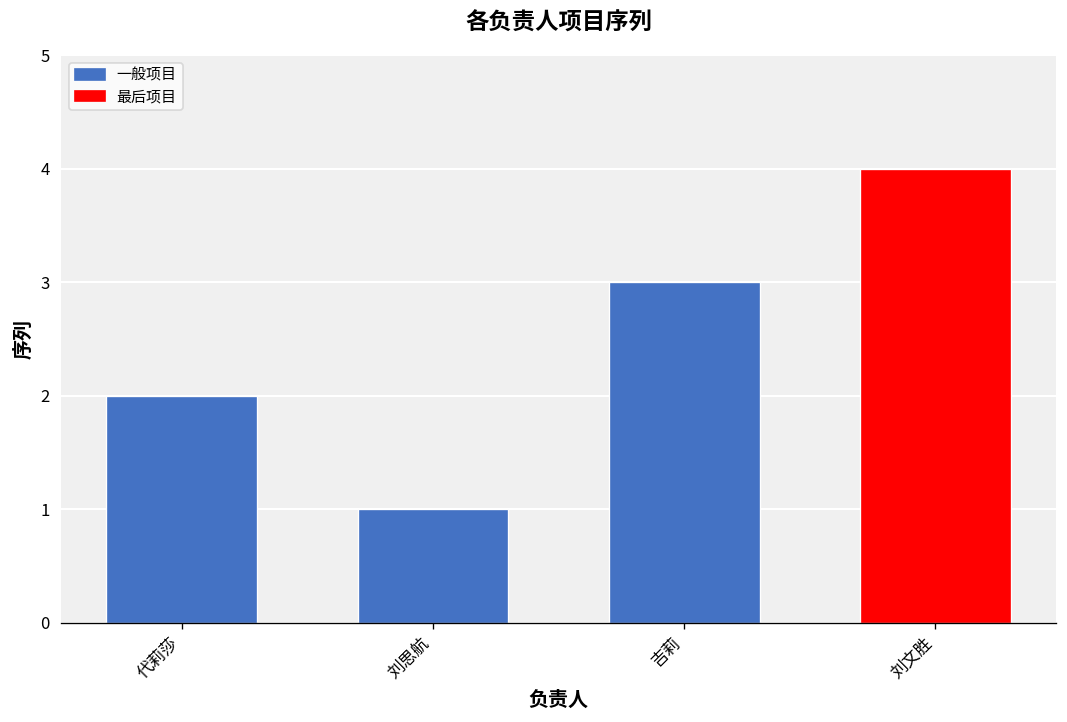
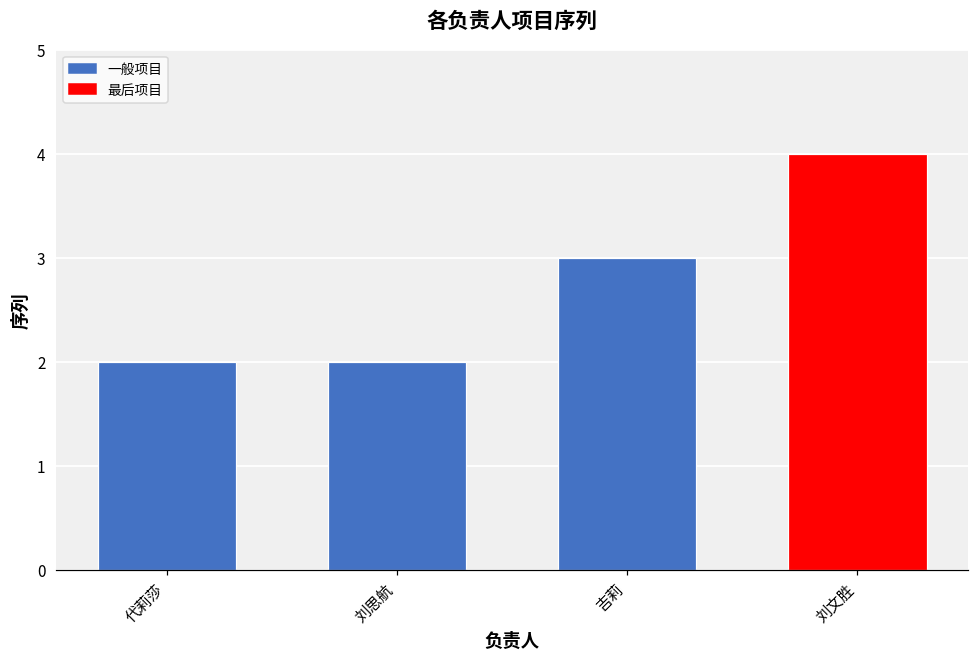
  {
    "代莉莎": 2,
-   "刘思航": 1,
+   "刘思航": 2,
    "吉莉": 3,
    "刘文胜": 4
  }
